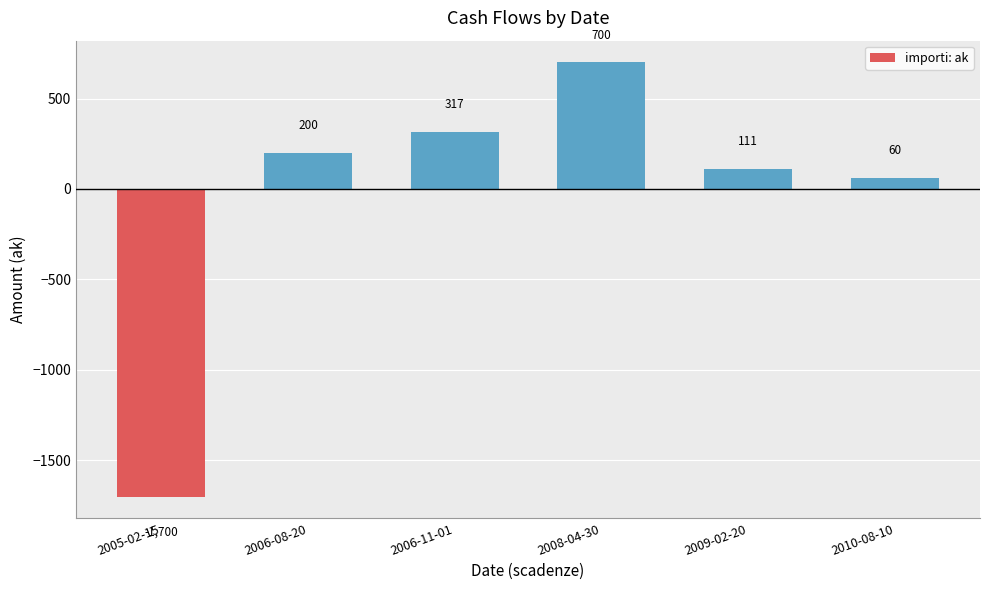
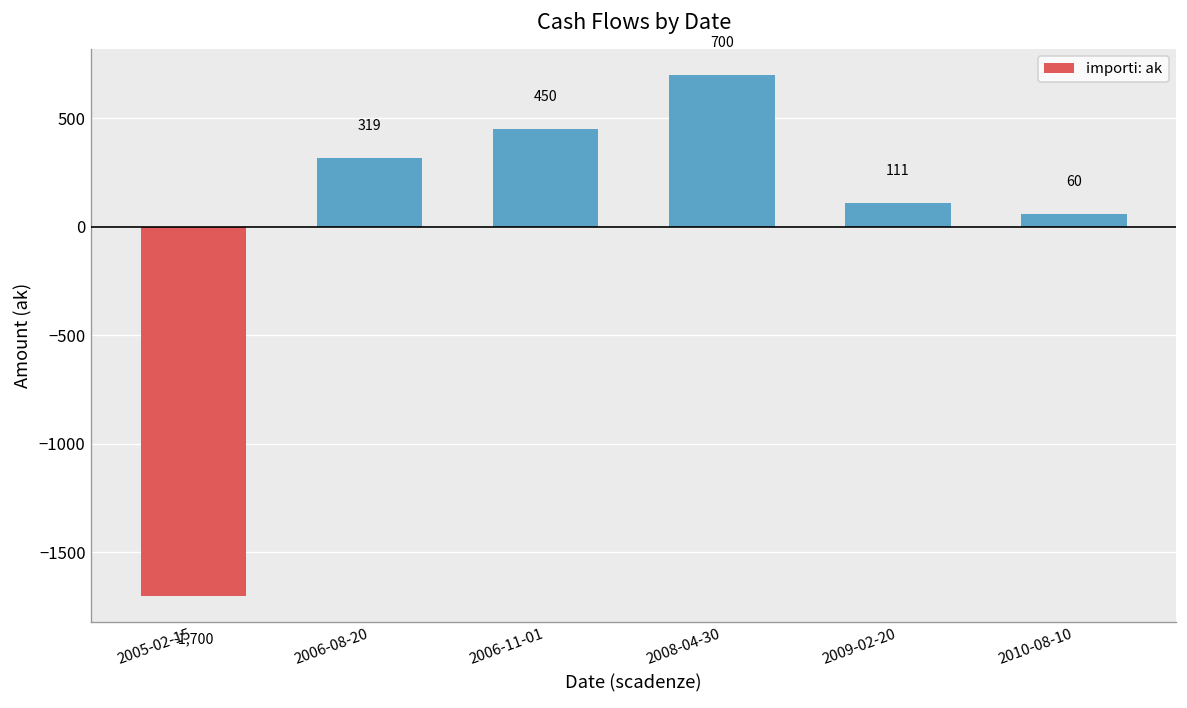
  {
-   "2006-08-20": 200,
-   "2006-11-01": 317,
+   "2006-08-20": 319,
+   "2006-11-01": 450,
    "2008-04-30": 700,
    "2009-02-20": 111,
    "2010-08-10": 60
  }
